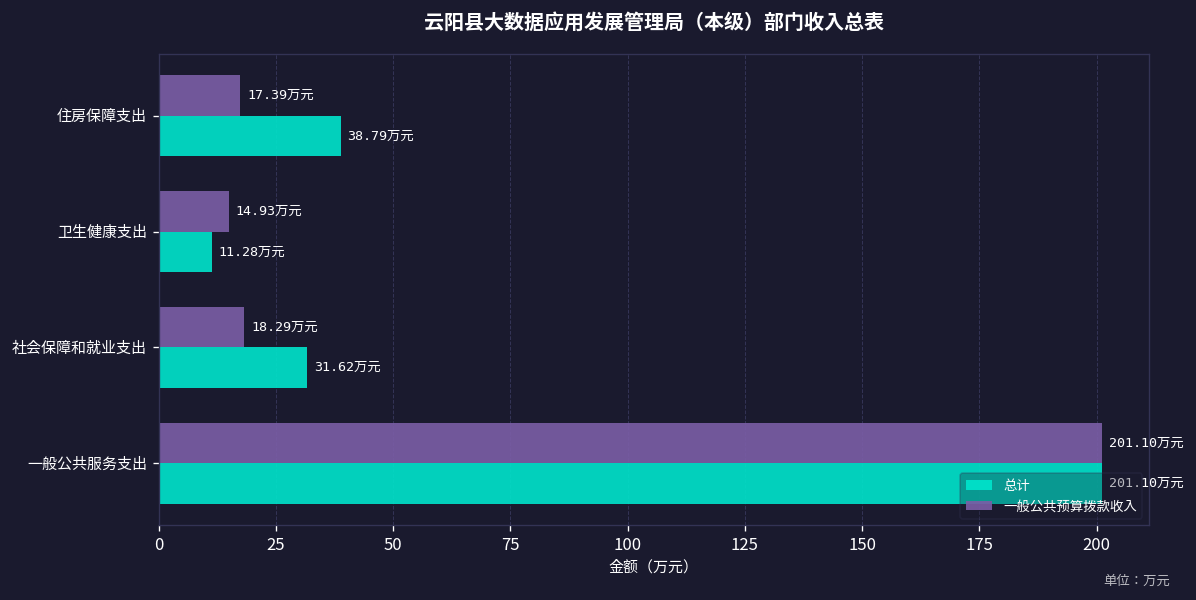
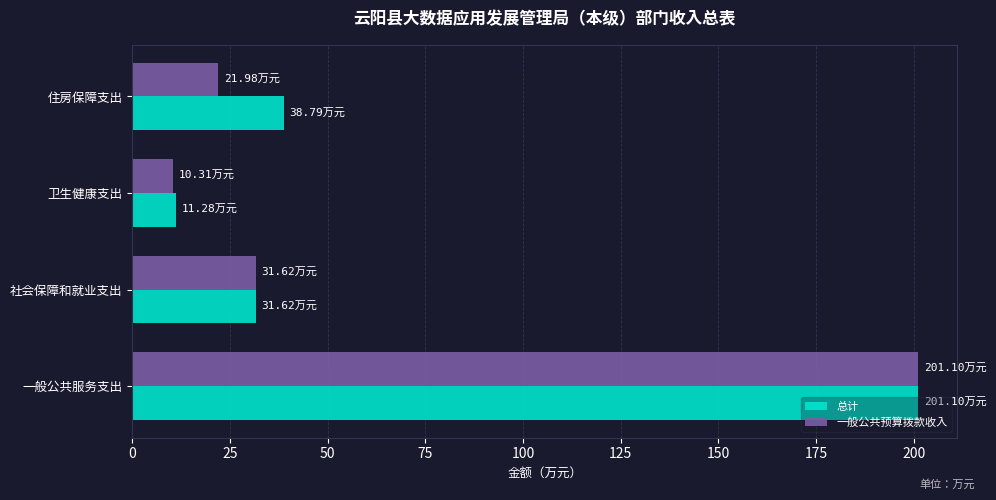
  {
    "总计": {
      "住房保障支出": 38.79,
      "卫生健康支出": 11.28,
      "社会保障和就业支出": 31.62
    },
    "一般公共预算拨款收入": {
-     "住房保障支出": 17.39,
-     "卫生健康支出": 14.93,
-     "社会保障和就业支出": 18.29,
+     "住房保障支出": 21.98,
+     "卫生健康支出": 10.31,
+     "社会保障和就业支出": 31.62,
      "一般公共服务支出": 201.10
    }
  }
